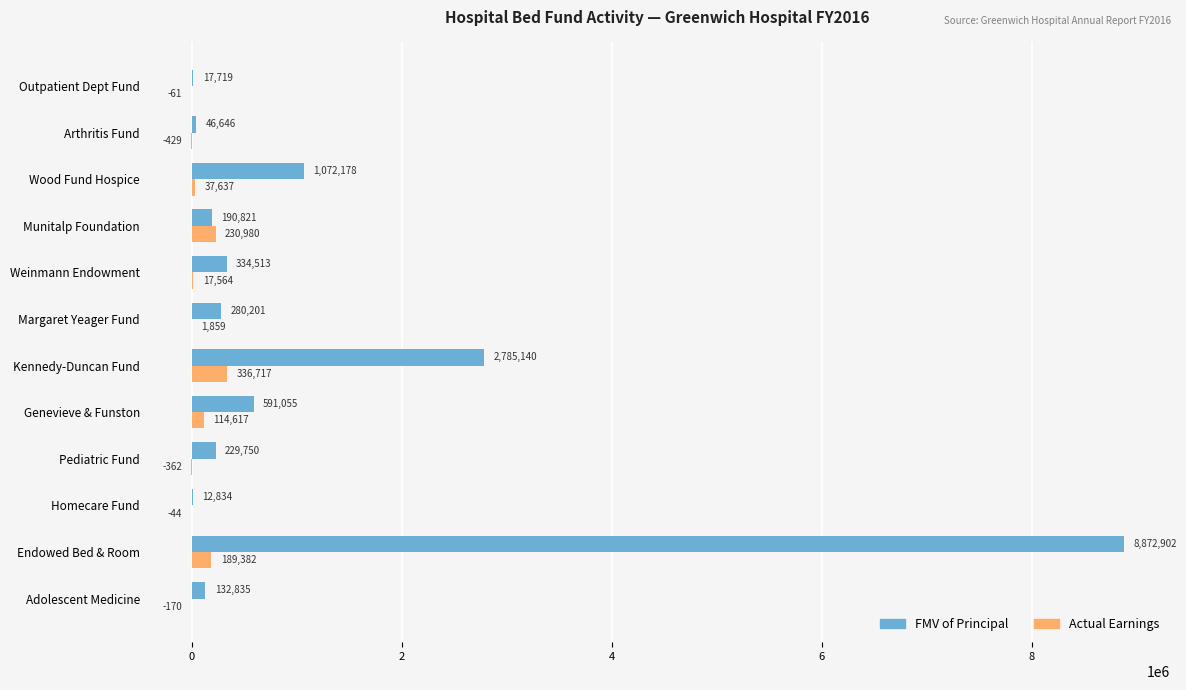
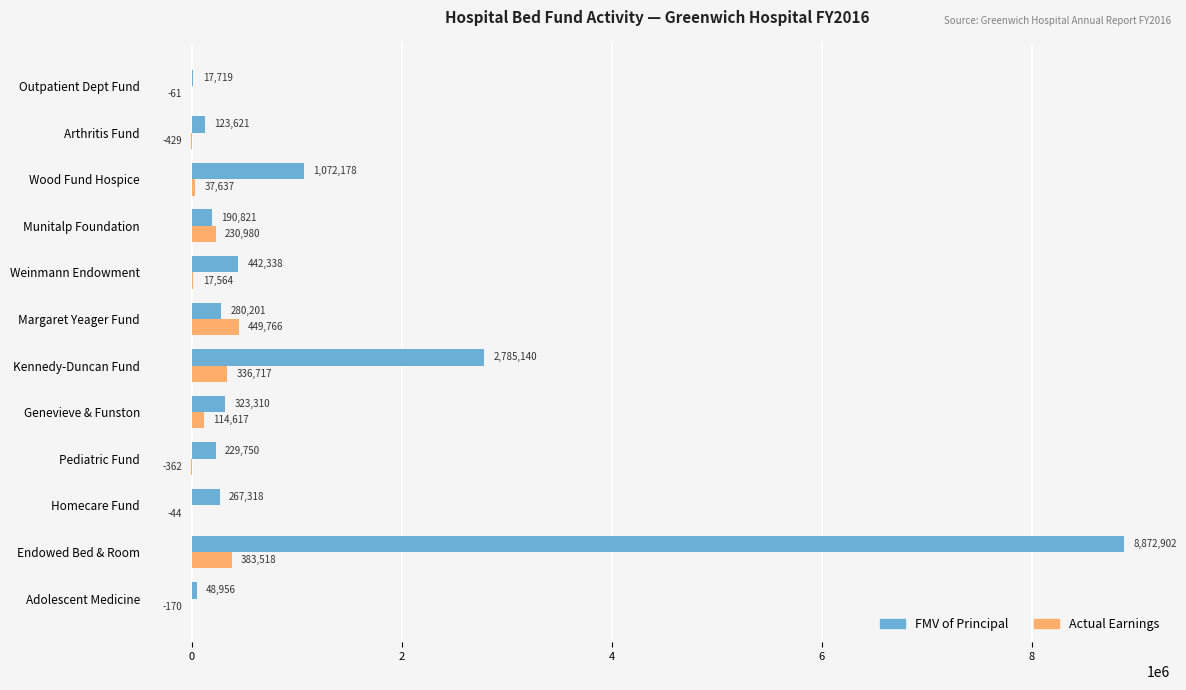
  {
    "FMV of Principal": {
      "Outpatient Dept Fund": "17,719",
-     "Arthritis Fund": "46,646",
+     "Arthritis Fund": "123,621",
      "Wood Fund Hospice": "1,072,178",
      "Munitalp Foundation": "190,821",
-     "Weinmann Endowment": "334,513",
+     "Weinmann Endowment": "442,338",
      "Margaret Yeager Fund": "280,201",
      "Kennedy-Duncan Fund": "2,785,140",
-     "Genevieve & Funston": "591,055",
+     "Genevieve & Funston": "323,310",
      "Pediatric Fund": "229,750",
-     "Homecare Fund": "12,834",
+     "Homecare Fund": "267,318",
      "Endowed Bed & Room": "8,872,902",
-     "Adolescent Medicine": "132,835"
+     "Adolescent Medicine": "48,956"
    },
    "Actual Earnings": {
      "Outpatient Dept Fund": "-61",
      "Arthritis Fund": "-429",
      "Wood Fund Hospice": "37,637",
      "Munitalp Foundation": "230,980",
      "Weinmann Endowment": "17,564",
-     "Margaret Yeager Fund": "1,859",
+     "Margaret Yeager Fund": "449,766",
      "Kennedy-Duncan Fund": "336,717",
      "Genevieve & Funston": "114,617",
      "Pediatric Fund": "-362",
      "Homecare Fund": "-44",
-     "Endowed Bed & Room": "189,382",
+     "Endowed Bed & Room": "383,518",
      "Adolescent Medicine": "-170"
    }
  }
